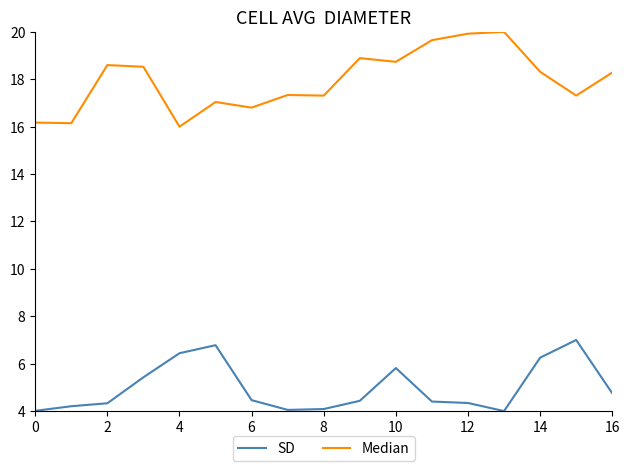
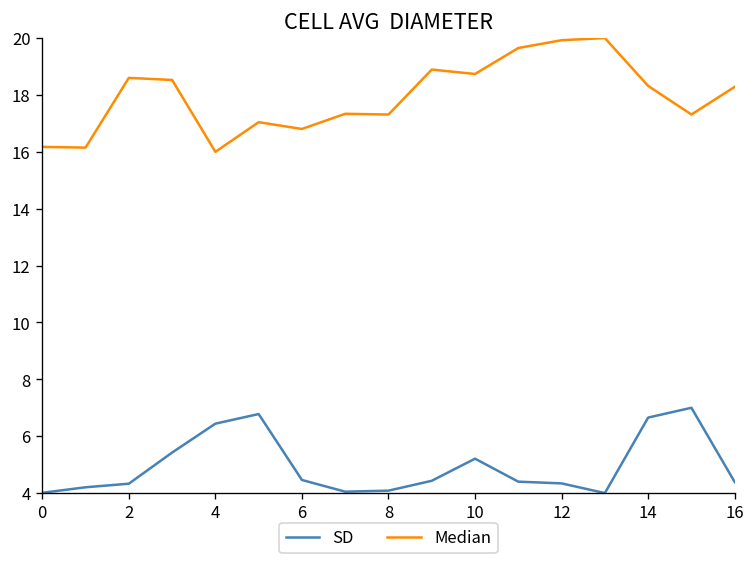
  {
    "SD": {
      "0": 4.0,
      "2": 4.3,
      "4": 6.4,
      "6": 4.5,
      "8": 4.1,
-     "10": 5.8,
+     "10": 5.2,
      "12": 4.3,
-     "14": 6.3,
-     "16": 4.8
+     "14": 6.7,
+     "16": 4.4
    },
    "Median": {
      "0": 16.2,
      "2": 18.6,
      "4": 16.0,
      "6": 16.8,
      "8": 17.3,
      "10": 18.7,
      "12": 19.9,
      "14": 18.3,
      "16": 18.3
    }
  }
